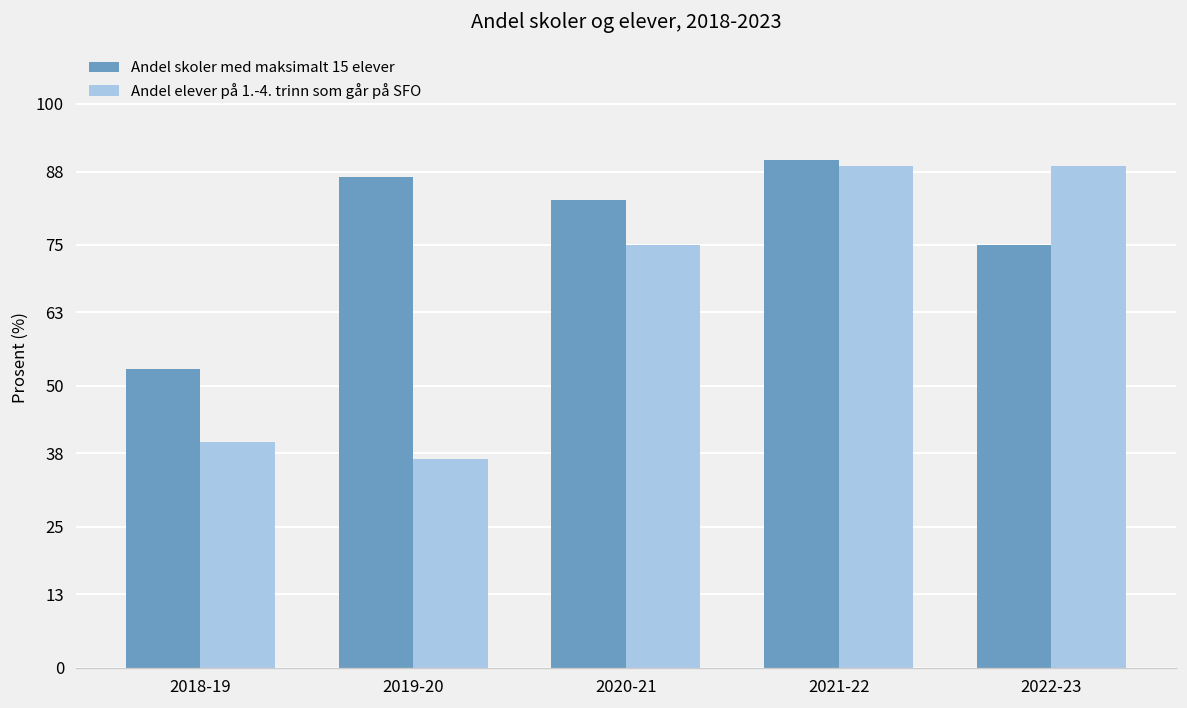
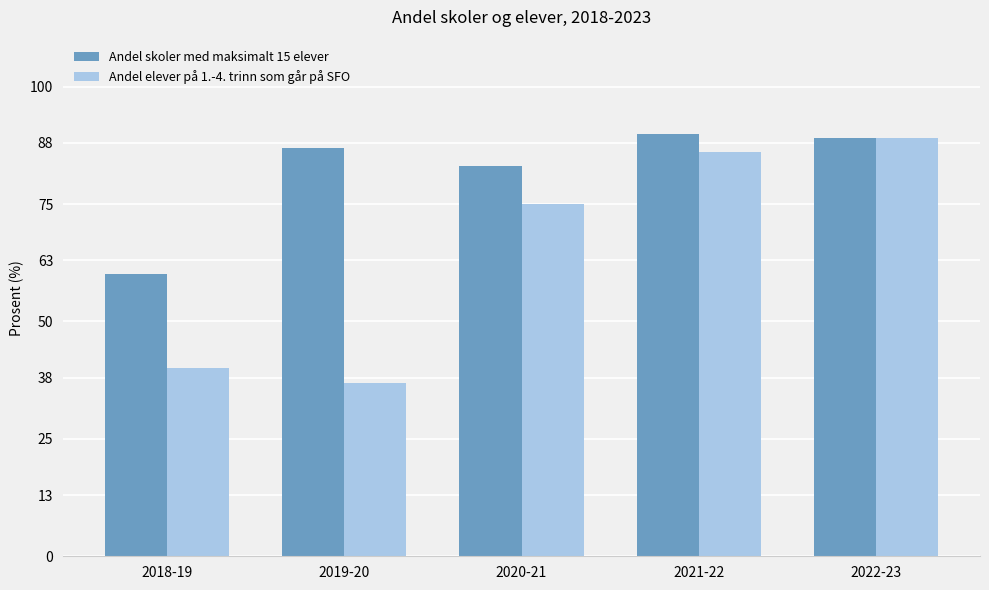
  {
    "Andel skoler med maksimalt 15 elever": {
-     "2018-19": 53,
+     "2018-19": 60,
      "2019-20": 87,
      "2020-21": 83,
      "2021-22": 90,
-     "2022-23": 75
+     "2022-23": 89
    },
    "Andel elever på 1.-4. trinn som går på SFO": {
      "2018-19": 40,
      "2019-20": 37,
      "2020-21": 75,
-     "2021-22": 89,
+     "2021-22": 86,
      "2022-23": 89
    }
  }
